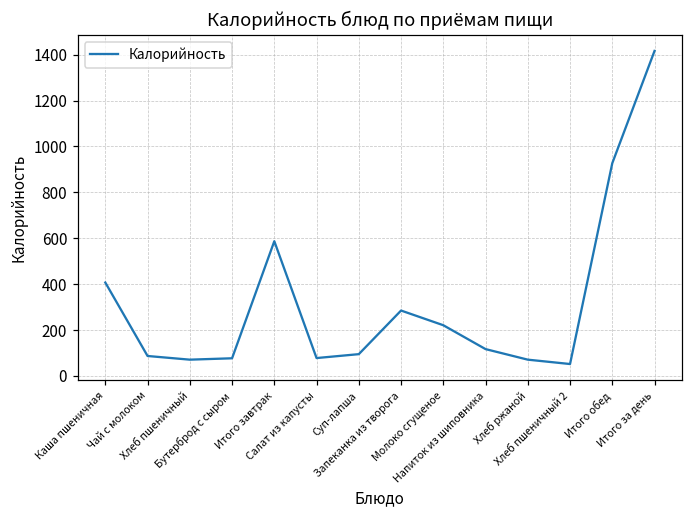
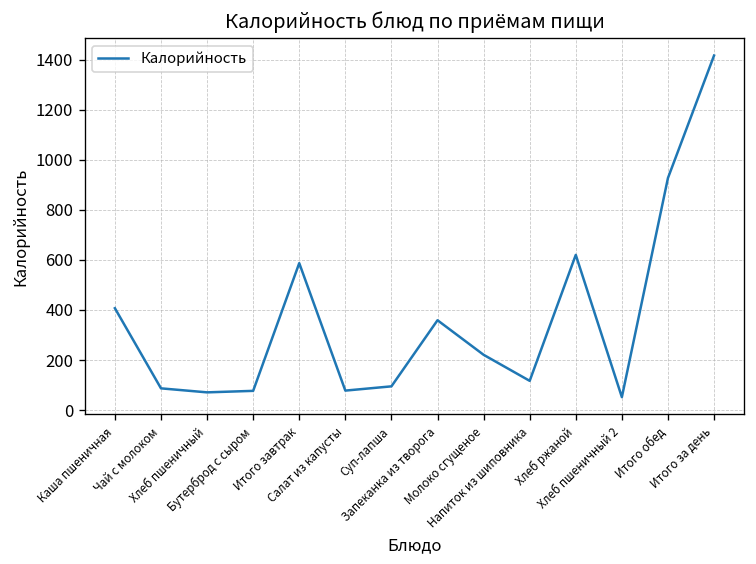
  {
    "Каша пшеничная": 410,
    "Чай с молоком": 90,
    "Хлеб пшеничный": 70,
    "Бутерброд с сыром": 80,
    "Итого завтрак": 590,
    "Салат из капусты": 80,
    "Суп-лапша": 100,
-   "Запеканка из творога": 290,
+   "Запеканка из творога": 360,
    "Молоко сгущеное": 220,
    "Напиток из шиповника": 120,
-   "Хлеб ржаной": 70,
+   "Хлеб ржаной": 620,
    "Хлеб пшеничный 2": 50,
    "Итого обед": 930,
    "Итого за день": 1420
  }
